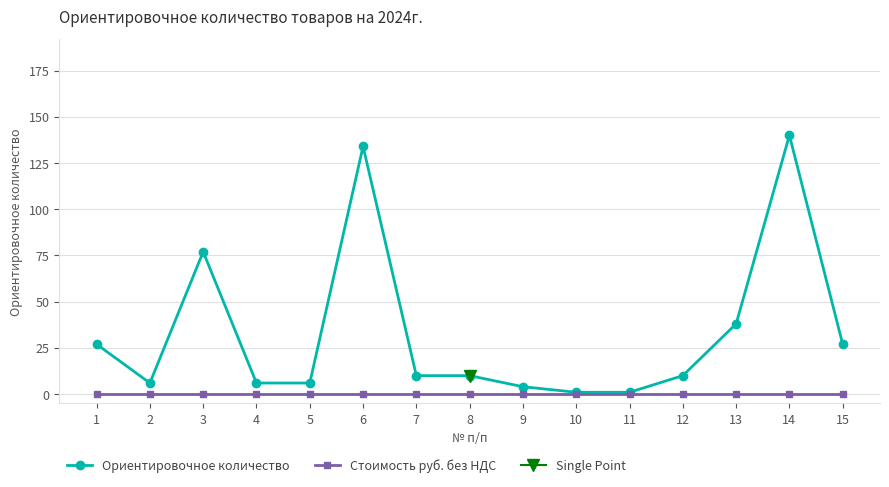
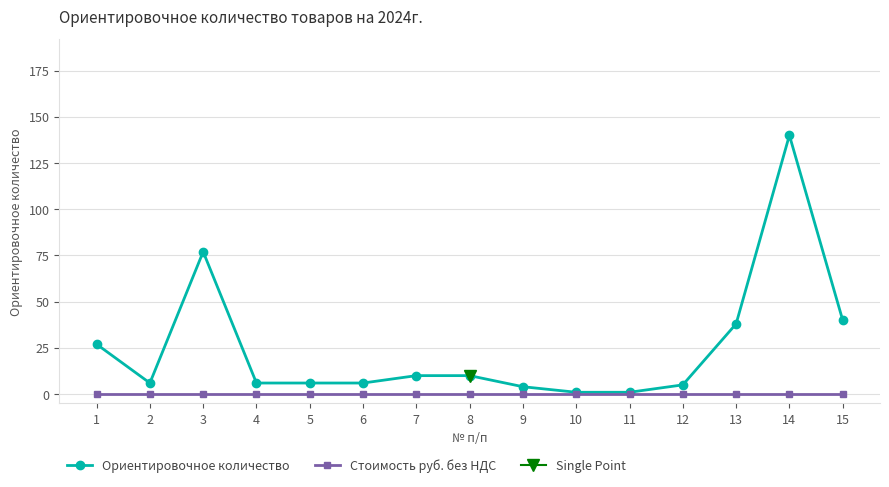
  {
    "Ориентировочное количество": {
      "1": 27,
      "2": 6,
      "3": 77,
      "4": 6,
      "5": 6,
-     "6": 134,
+     "6": 6,
      "7": 10,
      "9": 4,
-     "12": 10,
+     "12": 5,
      "13": 38,
      "14": 140,
-     "15": 27
+     "15": 40
    },
    "Стоимость руб. без НДС": {
      "1": 0,
      "2": 0,
      "3": 0,
      "4": 0,
      "5": 0,
      "6": 0,
      "7": 0,
      "8": 0,
      "9": 0,
      "12": 0,
      "13": 0,
      "14": 0,
      "15": 0
    }
  }
